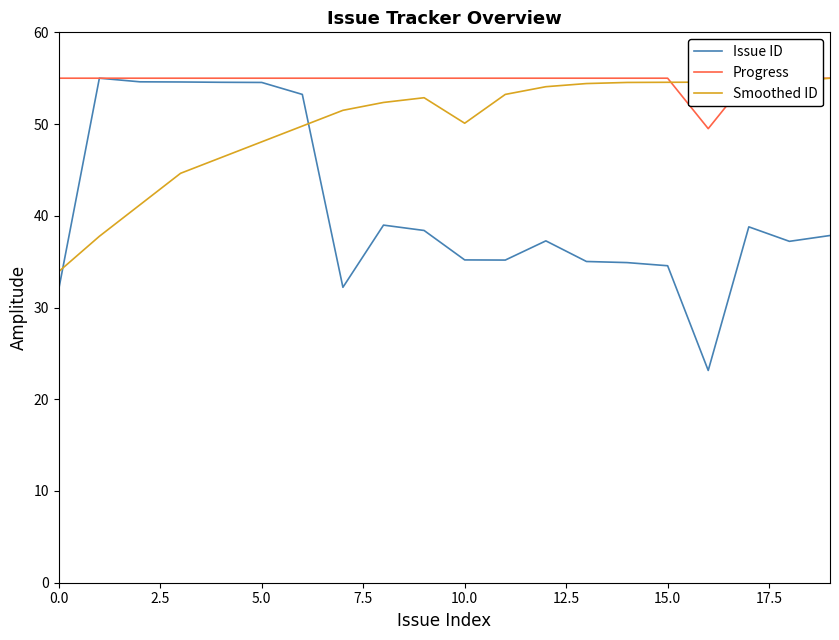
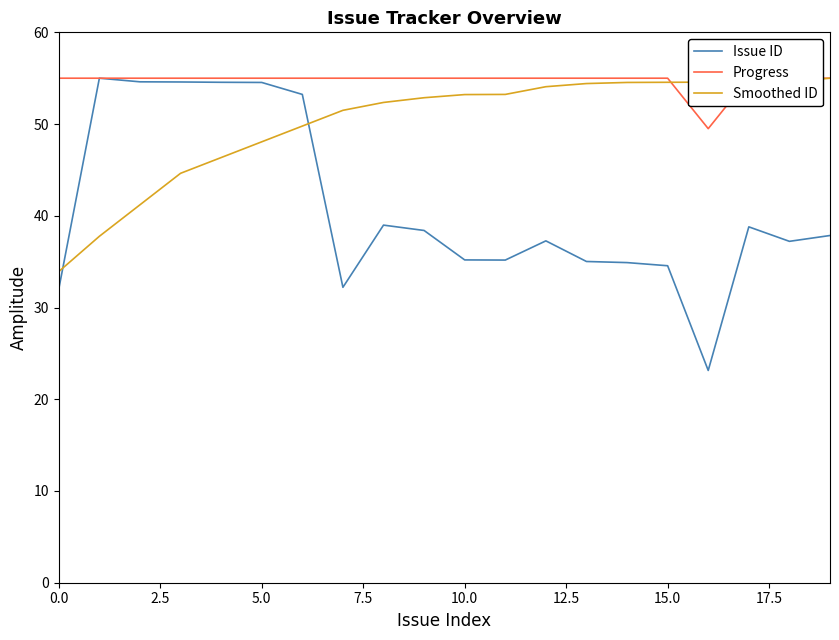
  {
    "Issue ID": {
      "0.0": 32,
      "5.0": 55,
      "10.0": 35,
      "15.0": 35
    },
    "Progress": {
      "0.0": 55,
      "5.0": 55,
      "10.0": 55,
      "15.0": 55
    },
    "Smoothed ID": {
      "0.0": 34,
      "5.0": 48,
-     "10.0": 50,
+     "10.0": 53,
      "15.0": 55
    }
  }
